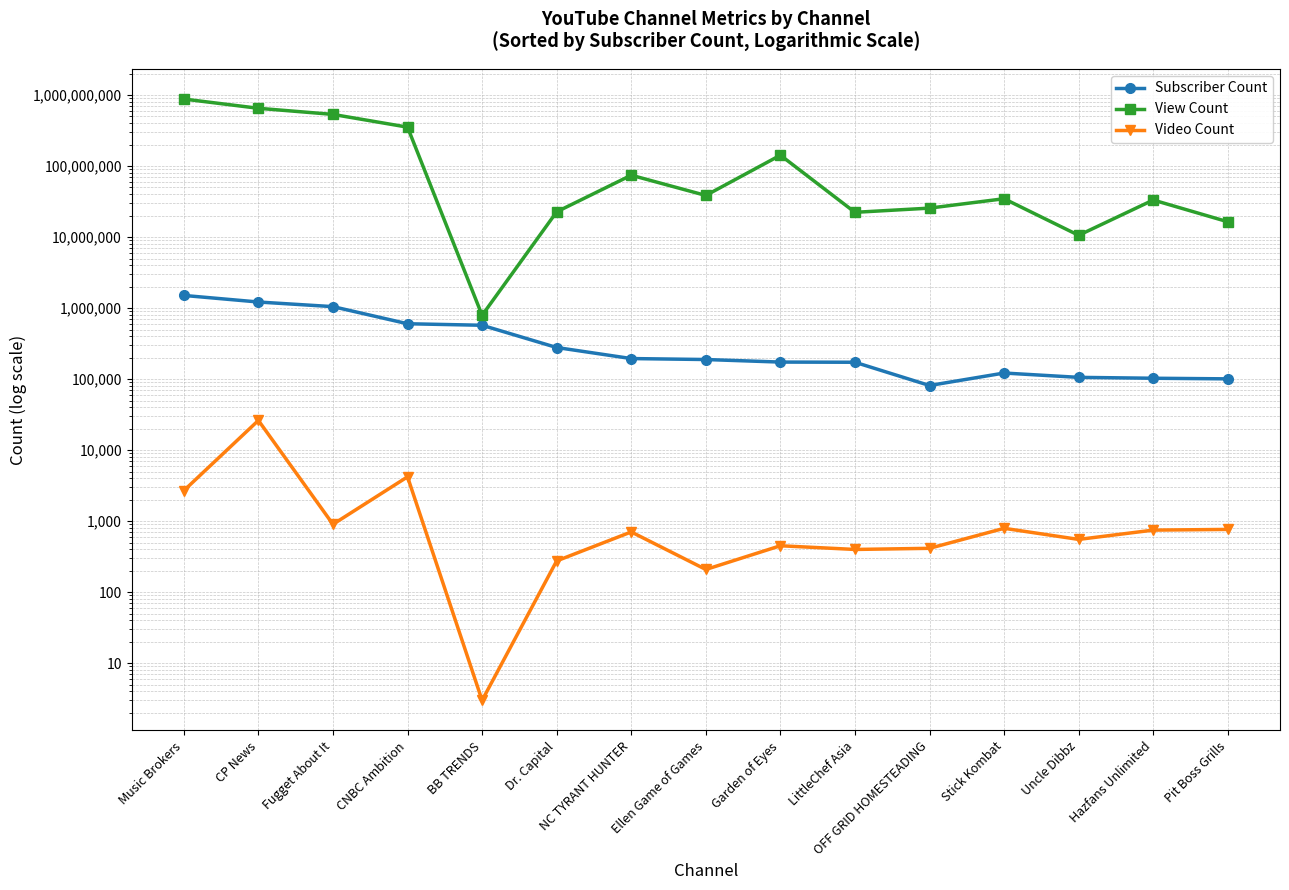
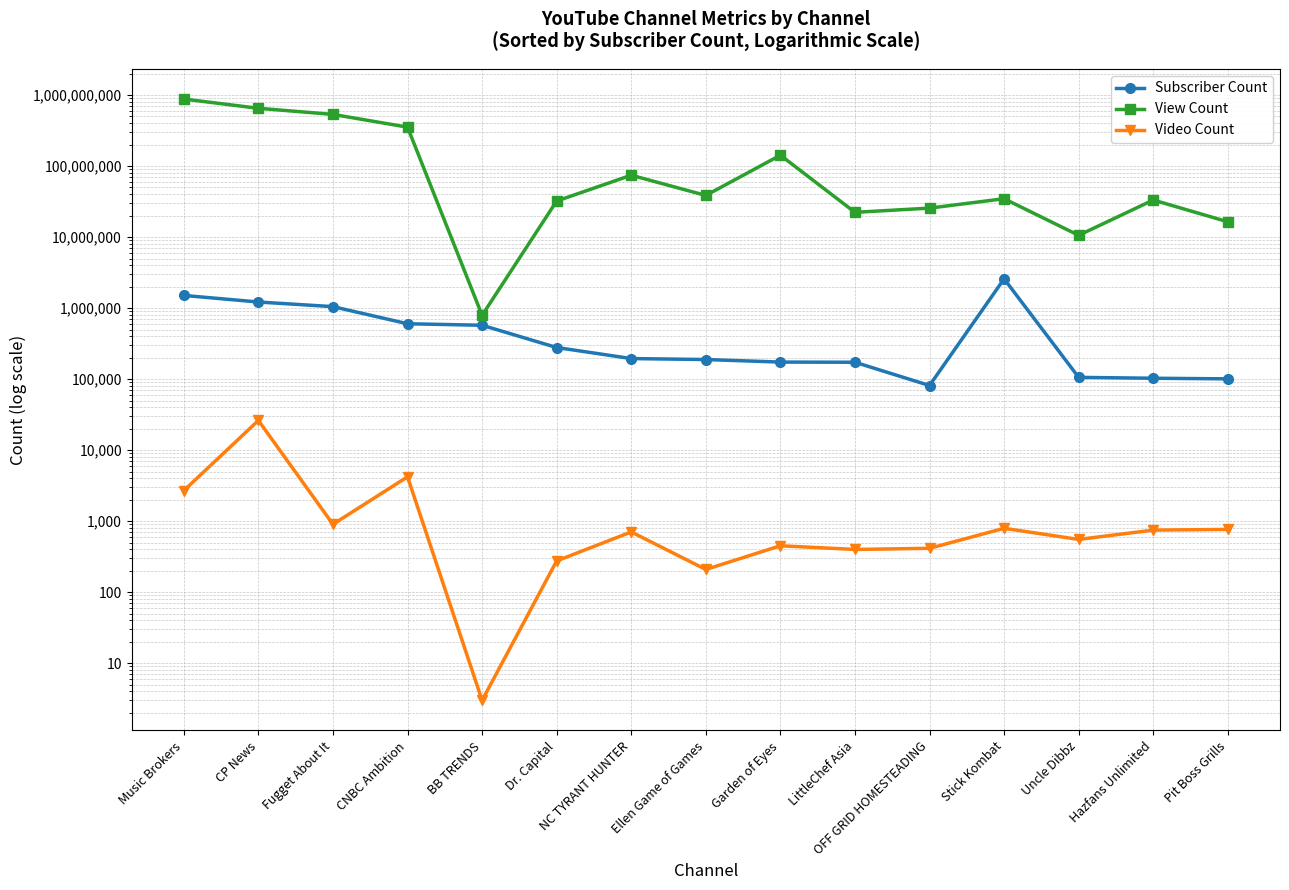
  {
    "Subscriber Count": {
      "Music Brokers": "1,500,000",
      "CP News": "1,200,000",
      "Fugget About It": "1,100,000",
      "CNBC Ambition": "600,000",
      "BB TRENDS": "600,000",
      "Dr. Capital": "280,000",
      "NC TYRANT HUNTER": "200,000",
      "Ellen Game of Games": "190,000",
      "Garden of Eyes": "170,000",
      "LittleChef Asia": "170,000",
      "OFF GRID HOMESTEADING": "80,000",
-     "Stick Kombat": "120,000",
+     "Stick Kombat": "2,600,000",
      "Uncle Dibbz": "110,000",
      "Hazfans Unlimited": "100,000",
      "Pit Boss Grills": "100,000"
    },
    "View Count": {
      "Music Brokers": "900,000,000",
      "CP News": "700,000,000",
      "Fugget About It": "500,000,000",
      "CNBC Ambition": "400,000,000",
      "BB TRENDS": "800,000",
-     "Dr. Capital": "23,000,000",
+     "Dr. Capital": "30,000,000",
      "NC TYRANT HUNTER": "70,000,000",
      "Ellen Game of Games": "40,000,000",
      "Garden of Eyes": "140,000,000",
      "LittleChef Asia": "22,000,000",
      "OFF GRID HOMESTEADING": "26,000,000",
      "Stick Kombat": "30,000,000",
      "Uncle Dibbz": "11,000,000",
      "Hazfans Unlimited": "30,000,000",
      "Pit Boss Grills": "16,000,000"
    },
    "Video Count": {
      "Music Brokers": "2,700",
      "CP News": "26,000",
      "Fugget About It": "900",
      "CNBC Ambition": "4,000",
      "BB TRENDS": "3",
      "Dr. Capital": "280",
      "NC TYRANT HUNTER": "700",
      "Ellen Game of Games": "210",
      "Garden of Eyes": "500",
      "LittleChef Asia": "400",
      "OFF GRID HOMESTEADING": "400",
      "Stick Kombat": "800",
      "Uncle Dibbz": "600",
      "Hazfans Unlimited": "700",
      "Pit Boss Grills": "800"
    }
  }
